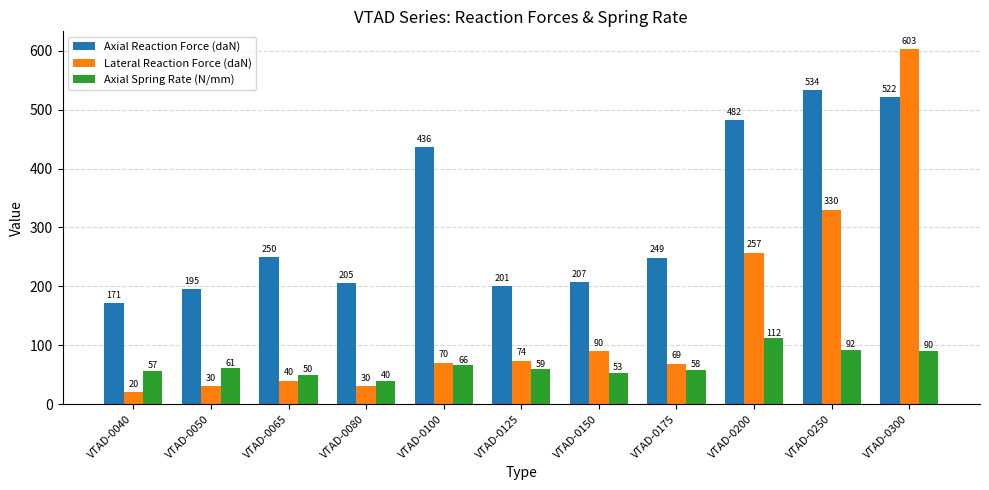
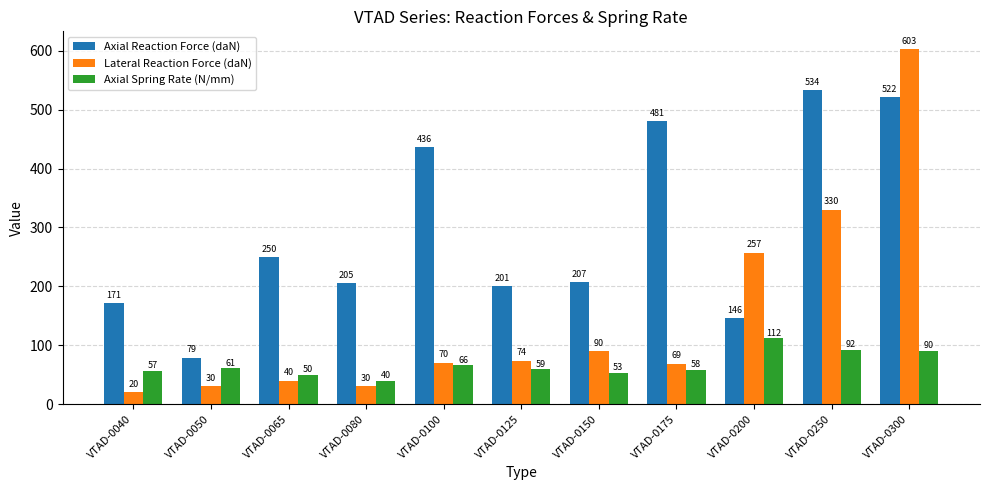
  {
    "Axial Reaction Force (daN)": {
      "VTAD-0040": 171,
-     "VTAD-0050": 195,
+     "VTAD-0050": 79,
      "VTAD-0065": 250,
      "VTAD-0080": 205,
      "VTAD-0100": 436,
      "VTAD-0125": 201,
      "VTAD-0150": 207,
-     "VTAD-0175": 249,
-     "VTAD-0200": 482,
+     "VTAD-0175": 481,
+     "VTAD-0200": 146,
      "VTAD-0250": 534,
      "VTAD-0300": 522
    },
    "Lateral Reaction Force (daN)": {
      "VTAD-0040": 20,
      "VTAD-0050": 30,
      "VTAD-0065": 40,
      "VTAD-0080": 30,
      "VTAD-0100": 70,
      "VTAD-0125": 74,
      "VTAD-0150": 90,
      "VTAD-0175": 69,
      "VTAD-0200": 257,
      "VTAD-0250": 330,
      "VTAD-0300": 603
    },
    "Axial Spring Rate (N/mm)": {
      "VTAD-0040": 57,
      "VTAD-0050": 61,
      "VTAD-0065": 50,
      "VTAD-0080": 40,
      "VTAD-0100": 66,
      "VTAD-0125": 59,
      "VTAD-0150": 53,
      "VTAD-0175": 58,
      "VTAD-0200": 112,
      "VTAD-0250": 92,
      "VTAD-0300": 90
    }
  }
